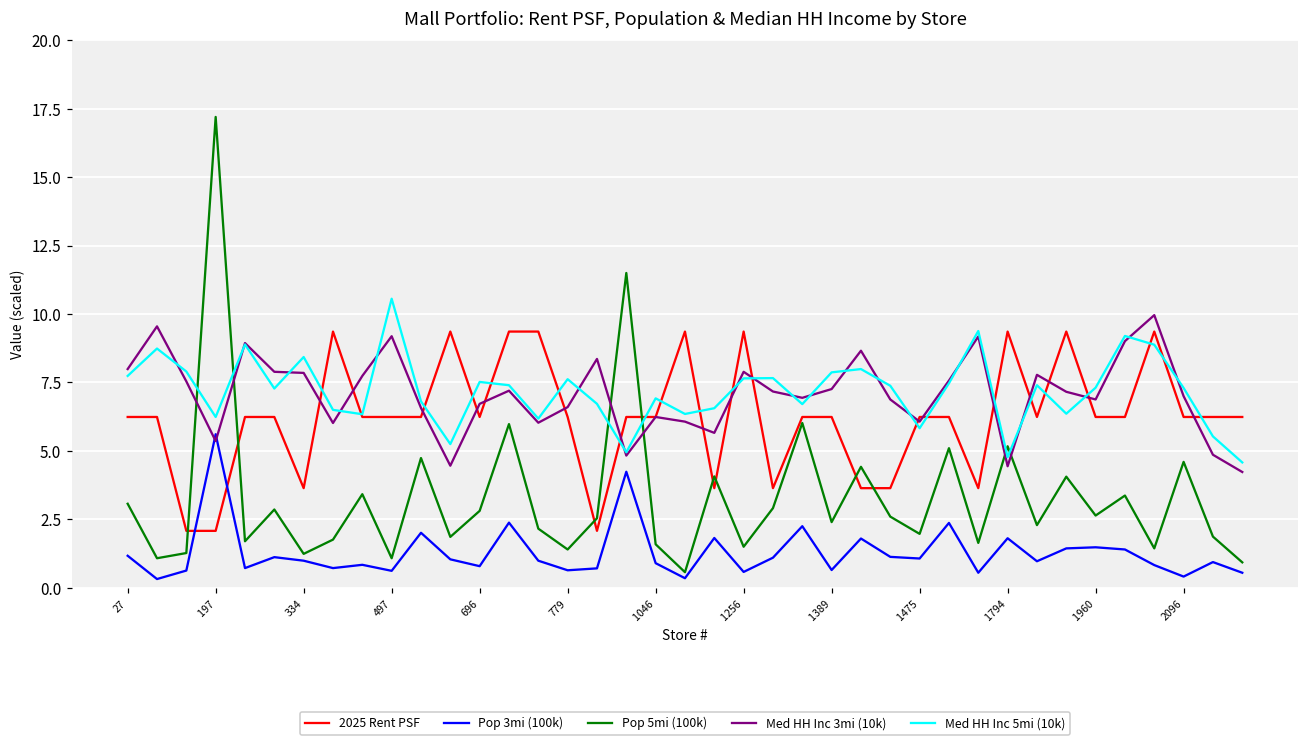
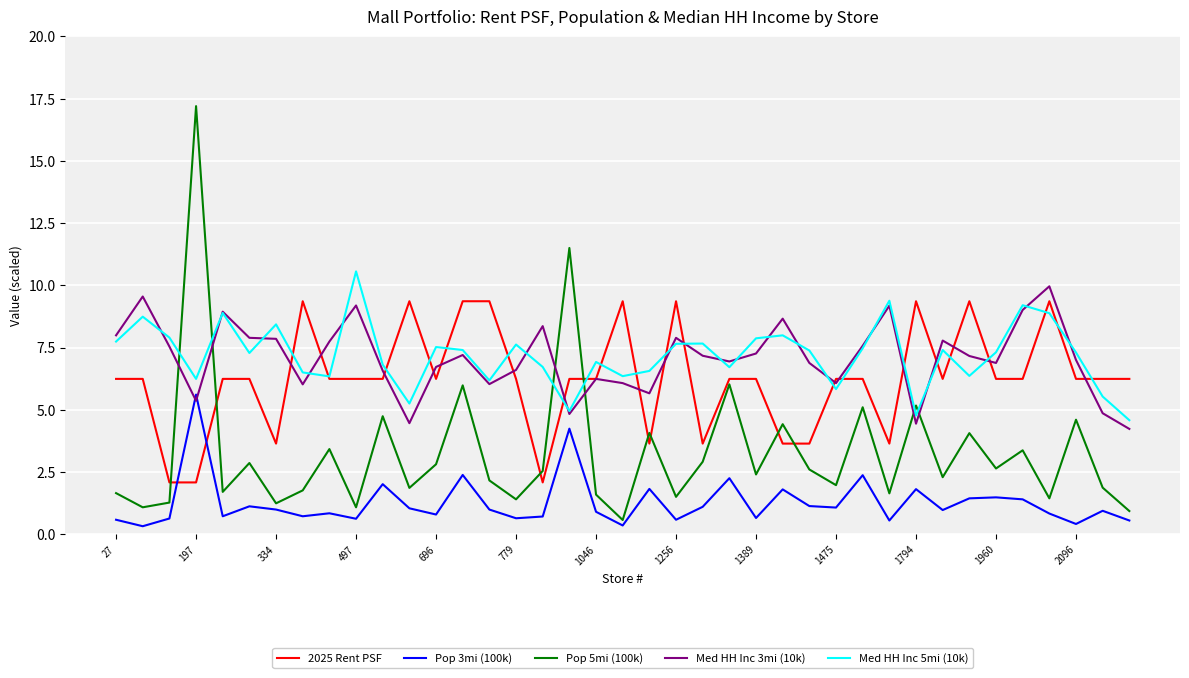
  {
    "2025 Rent PSF": {
      "27": 6.2,
      "197": 2.1,
      "334": 3.6,
      "497": 6.2,
      "696": 6.2,
      "779": 6.2,
      "1256": 9.4,
      "1389": 6.2,
      "1475": 6.2,
      "1794": 9.4,
      "1960": 6.2,
      "2096": 6.2
    },
    "Pop 3mi (100k)": {
-     "27": 1.2,
+     "27": 0.6,
      "197": 5.6,
      "334": 1.0,
      "497": 0.6,
      "696": 0.8,
      "779": 0.6,
      "1046": 0.9,
      "1256": 0.6,
      "1389": 0.7,
      "1475": 1.1,
      "1794": 1.8,
      "1960": 1.5,
      "2096": 0.4
    },
    "Pop 5mi (100k)": {
-     "27": 3.1,
+     "27": 1.7,
      "197": 17.2,
      "334": 1.2,
      "497": 1.1,
      "696": 2.8,
      "779": 1.4,
      "1046": 1.6,
      "1256": 1.5,
      "1389": 2.4,
      "1475": 2.0,
      "1794": 5.2,
      "1960": 2.6,
      "2096": 4.6
    },
    "Med HH Inc 3mi (10k)": {
      "27": 8.0,
      "197": 5.4,
      "334": 7.9,
      "497": 9.2,
      "696": 6.7,
      "779": 6.6,
      "1256": 7.9,
      "1389": 7.3,
      "1475": 6.1,
      "1794": 4.4,
      "1960": 6.9,
      "2096": 7.0
    },
    "Med HH Inc 5mi (10k)": {
      "27": 7.7,
      "197": 6.2,
      "334": 8.4,
      "497": 10.6,
      "696": 7.5,
      "779": 7.6,
      "1046": 6.9,
      "1256": 7.7,
      "1389": 7.9,
      "1475": 5.8,
      "1794": 4.8,
      "1960": 7.3,
      "2096": 7.3
    }
  }
